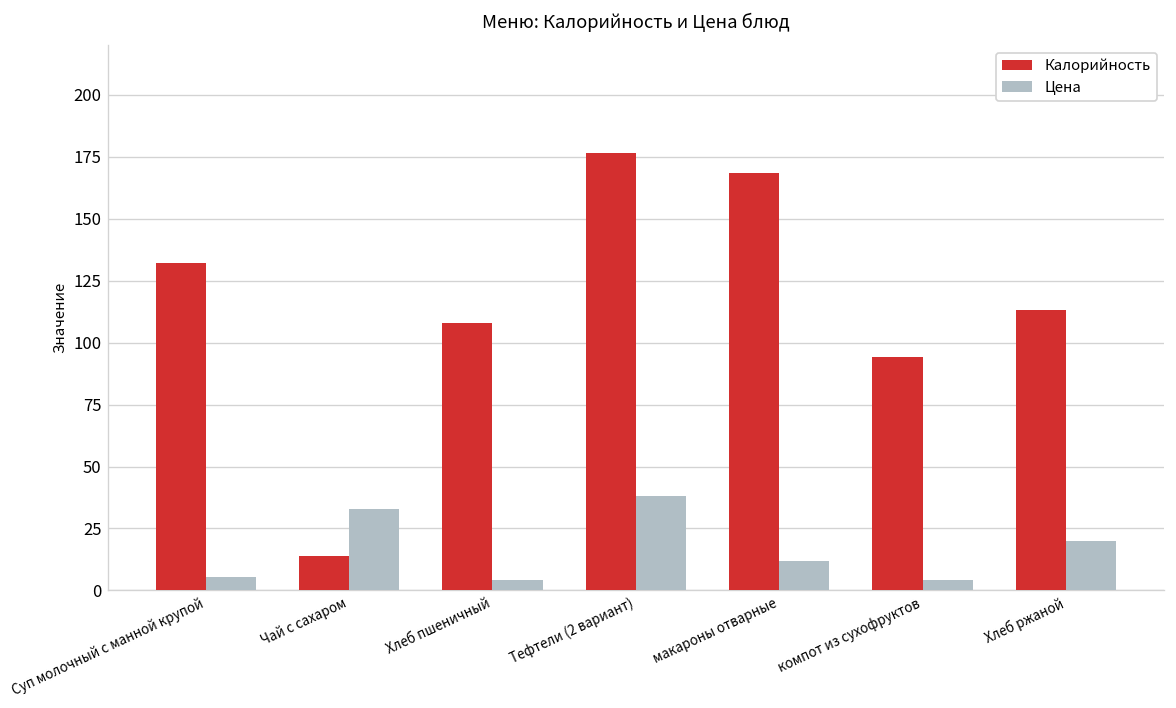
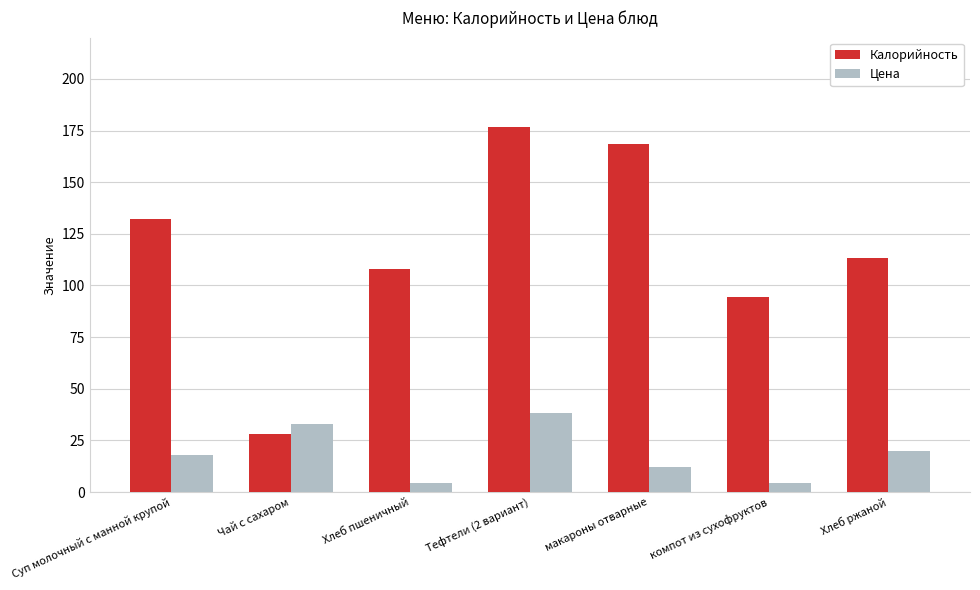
  {
    "Калорийность": {
      "Суп молочный с манной крупой": 132,
-     "Чай с сахаром": 14,
+     "Чай с сахаром": 28,
      "Хлеб пшеничный": 108,
      "Тефтели (2 вариант)": 177,
      "макароны отварные": 168,
      "компот из сухофруктов": 94,
      "Хлеб ржаной": 113
    },
    "Цена": {
-     "Суп молочный с манной крупой": 5,
+     "Суп молочный с манной крупой": 18,
      "Чай с сахаром": 33,
      "Хлеб пшеничный": 4,
      "Тефтели (2 вариант)": 38,
      "макароны отварные": 12,
      "компот из сухофруктов": 4,
      "Хлеб ржаной": 20
    }
  }
